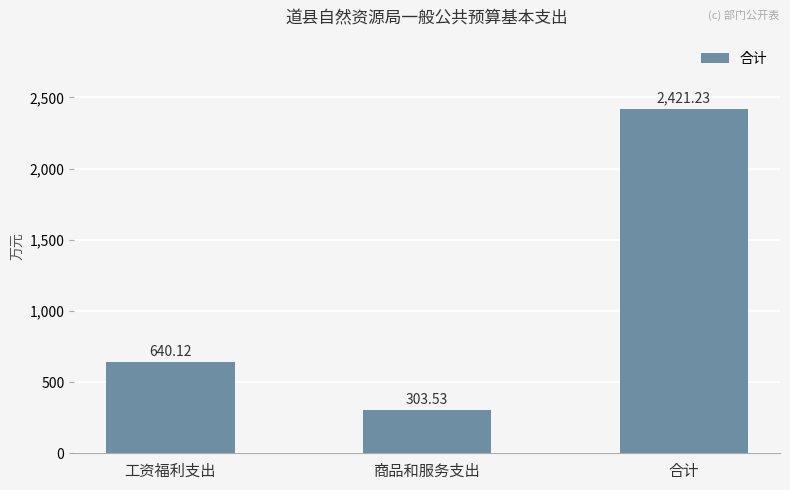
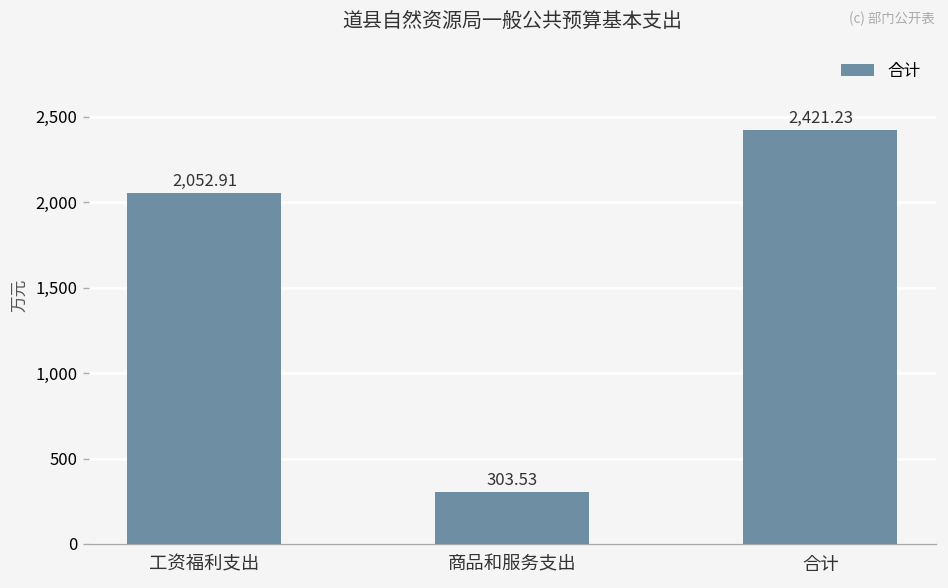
  {
-   "工资福利支出": "640.12",
+   "工资福利支出": "2,052.91",
    "商品和服务支出": "303.53",
    "合计": "2,421.23"
  }
